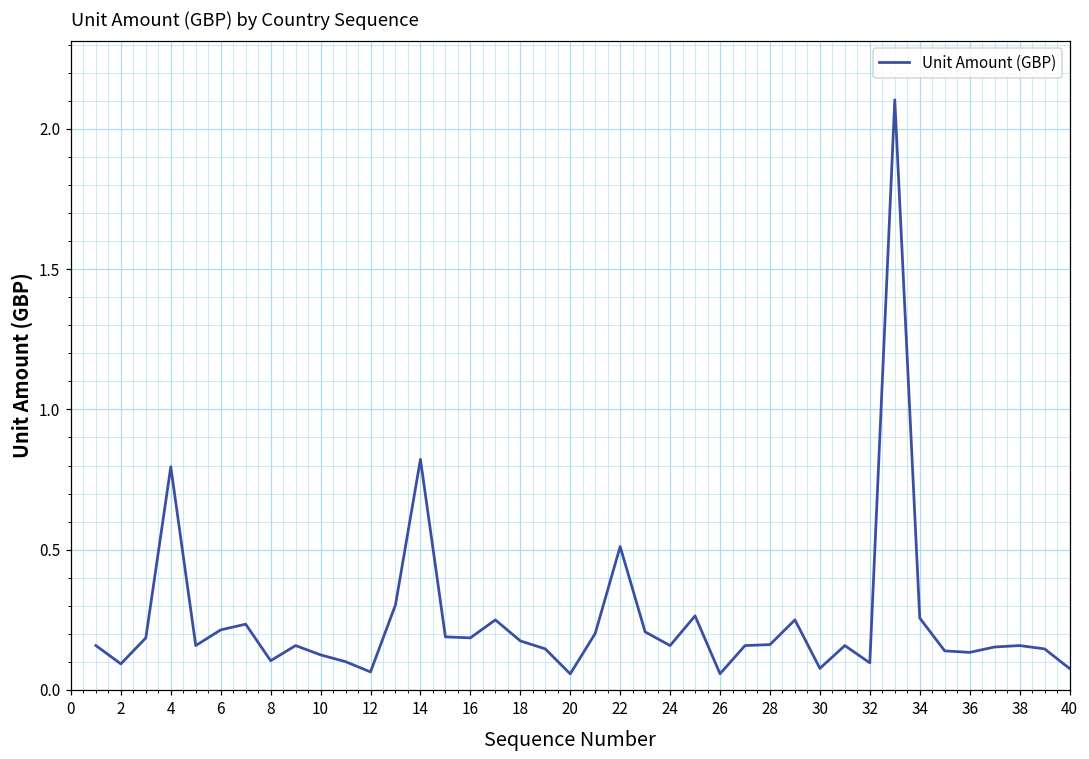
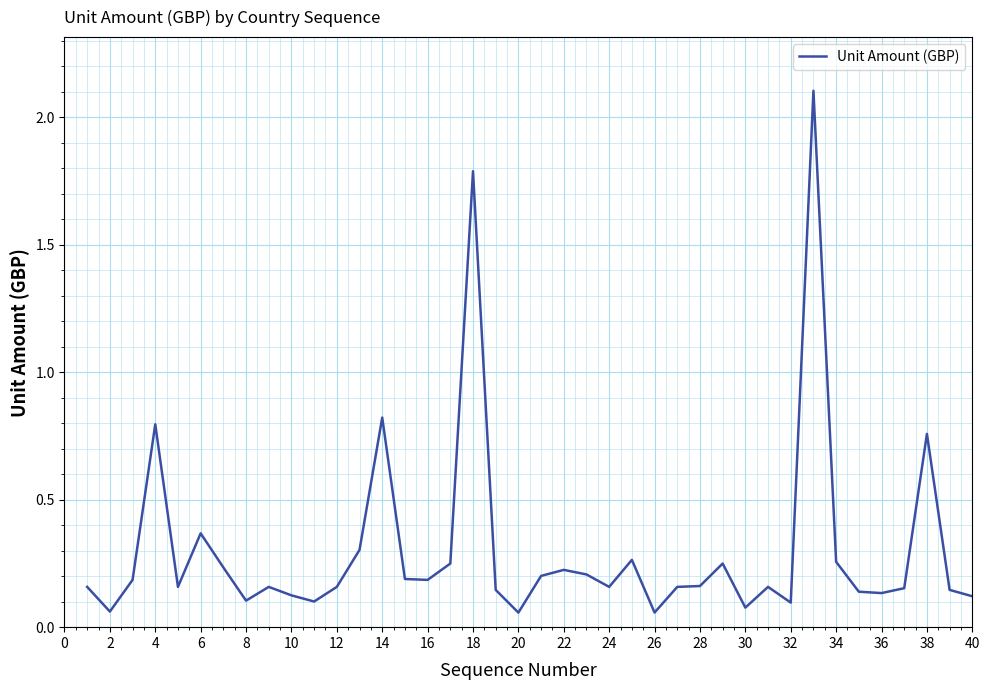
  {
-   "2": 0.09,
+   "2": 0.06,
    "4": 0.80,
-   "6": 0.21,
+   "6": 0.37,
    "8": 0.10,
    "10": 0.12,
-   "12": 0.06,
+   "12": 0.16,
    "14": 0.82,
    "16": 0.19,
-   "18": 0.17,
+   "18": 1.79,
    "20": 0.06,
-   "22": 0.51,
+   "22": 0.22,
    "24": 0.16,
    "26": 0.06,
    "28": 0.16,
    "30": 0.08,
    "32": 0.10,
    "34": 0.26,
    "36": 0.13,
-   "38": 0.16,
-   "40": 0.08
+   "38": 0.76,
+   "40": 0.12
  }
